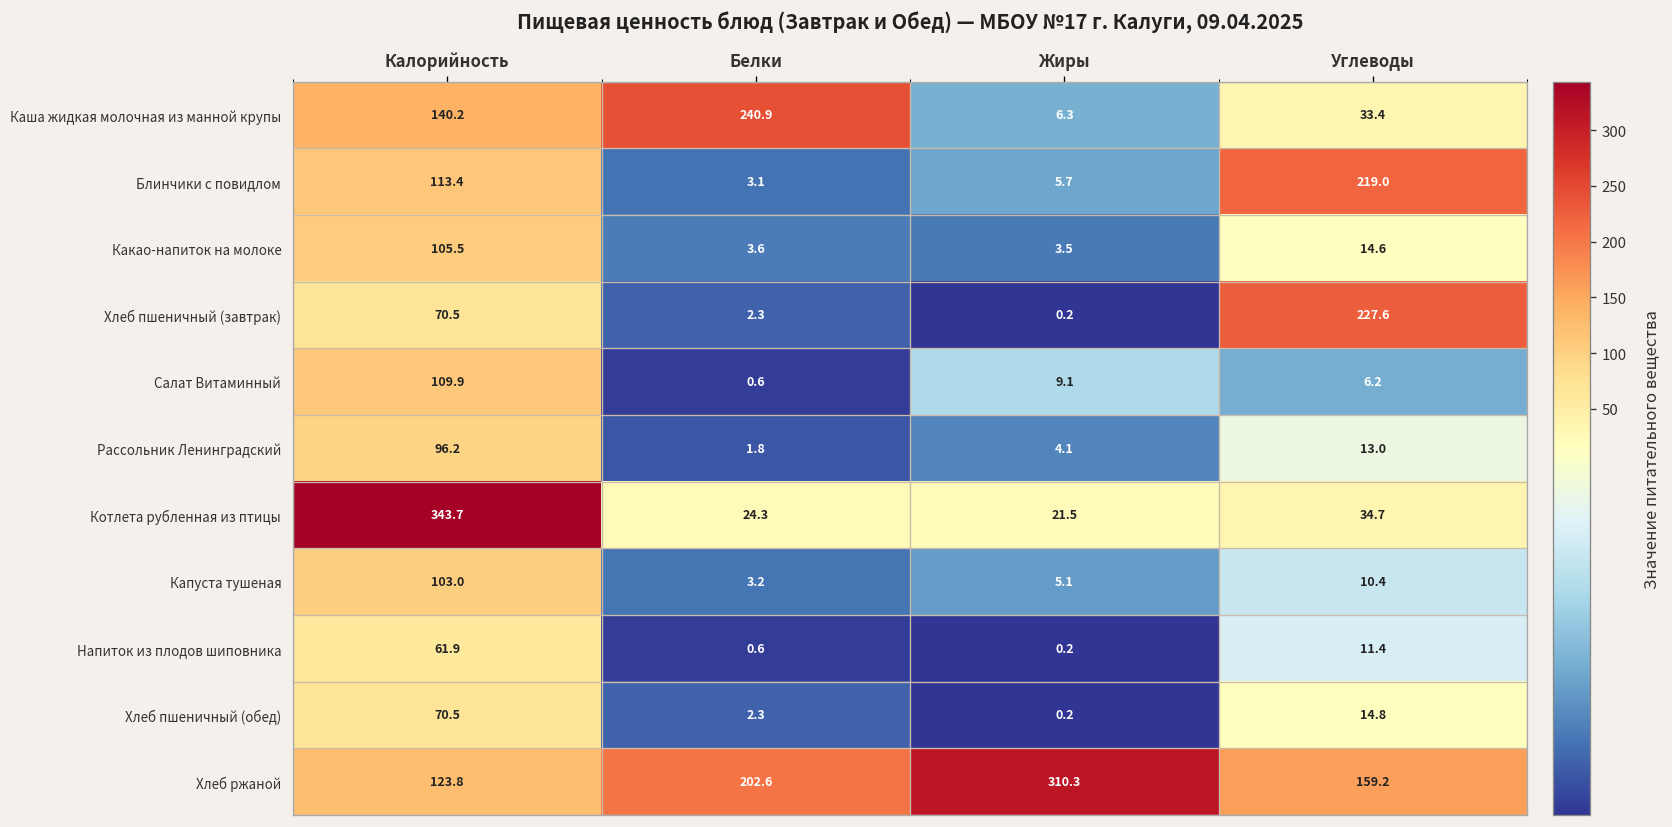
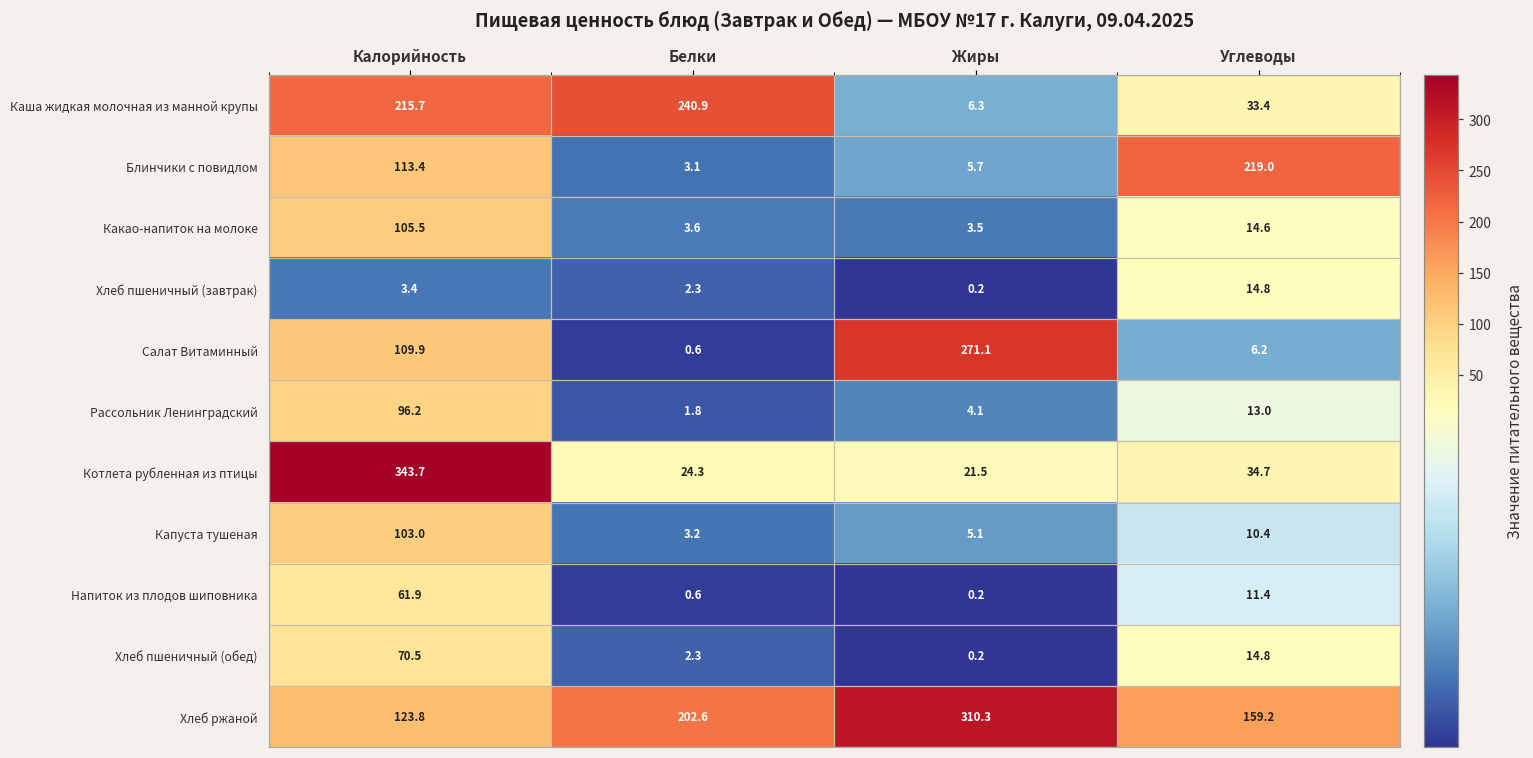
  {
    "Каша жидкая молочная из манной крупы": {
-     "Калорийность": 140.2,
+     "Калорийность": 215.7,
      "Белки": 240.9,
      "Жиры": 6.3,
      "Углеводы": 33.4
    },
    "Блинчики с повидлом": {
      "Калорийность": 113.4,
      "Белки": 3.1,
      "Жиры": 5.7,
      "Углеводы": 219.0
    },
    "Какао-напиток на молоке": {
      "Калорийность": 105.5,
      "Белки": 3.6,
      "Жиры": 3.5,
      "Углеводы": 14.6
    },
    "Хлеб пшеничный (завтрак)": {
-     "Калорийность": 70.5,
+     "Калорийность": 3.4,
      "Белки": 2.3,
      "Жиры": 0.2,
-     "Углеводы": 227.6
+     "Углеводы": 14.8
    },
    "Салат Витаминный": {
      "Калорийность": 109.9,
      "Белки": 0.6,
-     "Жиры": 9.1,
+     "Жиры": 271.1,
      "Углеводы": 6.2
    },
    "Рассольник Ленинградский": {
      "Калорийность": 96.2,
      "Белки": 1.8,
      "Жиры": 4.1,
      "Углеводы": 13.0
    },
    "Котлета рубленная из птицы": {
      "Калорийность": 343.7,
      "Белки": 24.3,
      "Жиры": 21.5,
      "Углеводы": 34.7
    },
    "Капуста тушеная": {
      "Калорийность": 103.0,
      "Белки": 3.2,
      "Жиры": 5.1,
      "Углеводы": 10.4
    },
    "Напиток из плодов шиповника": {
      "Калорийность": 61.9,
      "Белки": 0.6,
      "Жиры": 0.2,
      "Углеводы": 11.4
    },
    "Хлеб пшеничный (обед)": {
      "Калорийность": 70.5,
      "Белки": 2.3,
      "Жиры": 0.2,
      "Углеводы": 14.8
    },
    "Хлеб ржаной": {
      "Калорийность": 123.8,
      "Белки": 202.6,
      "Жиры": 310.3,
      "Углеводы": 159.2
    }
  }
